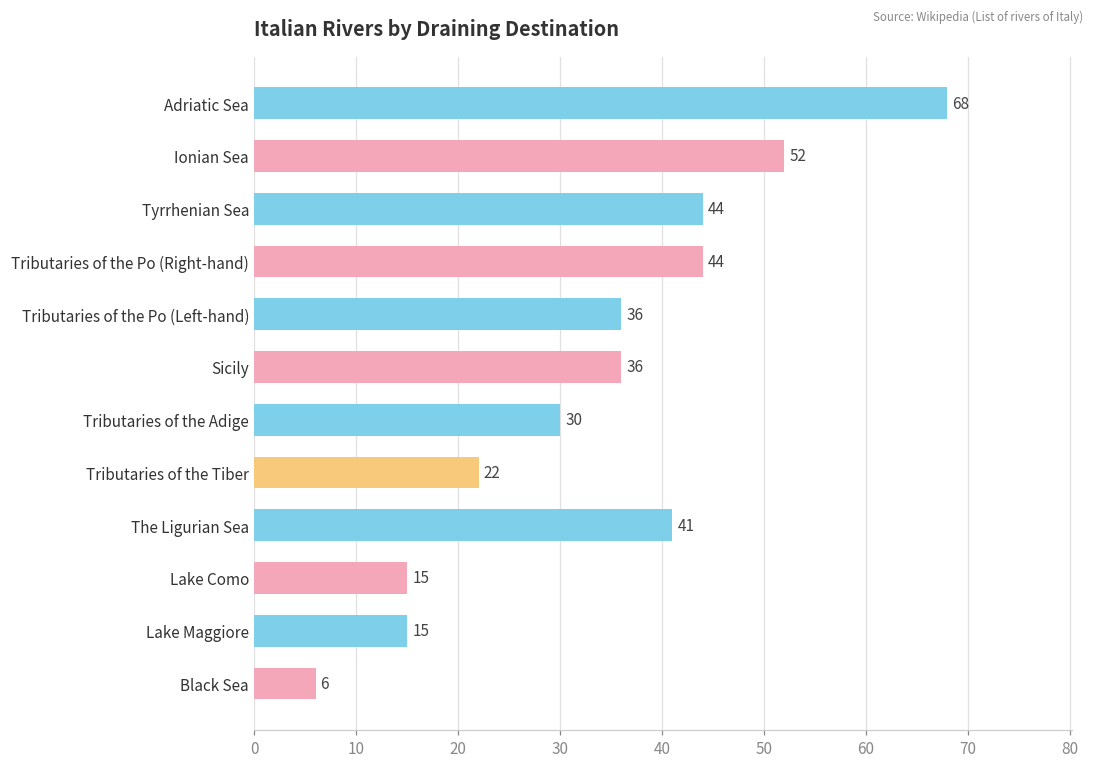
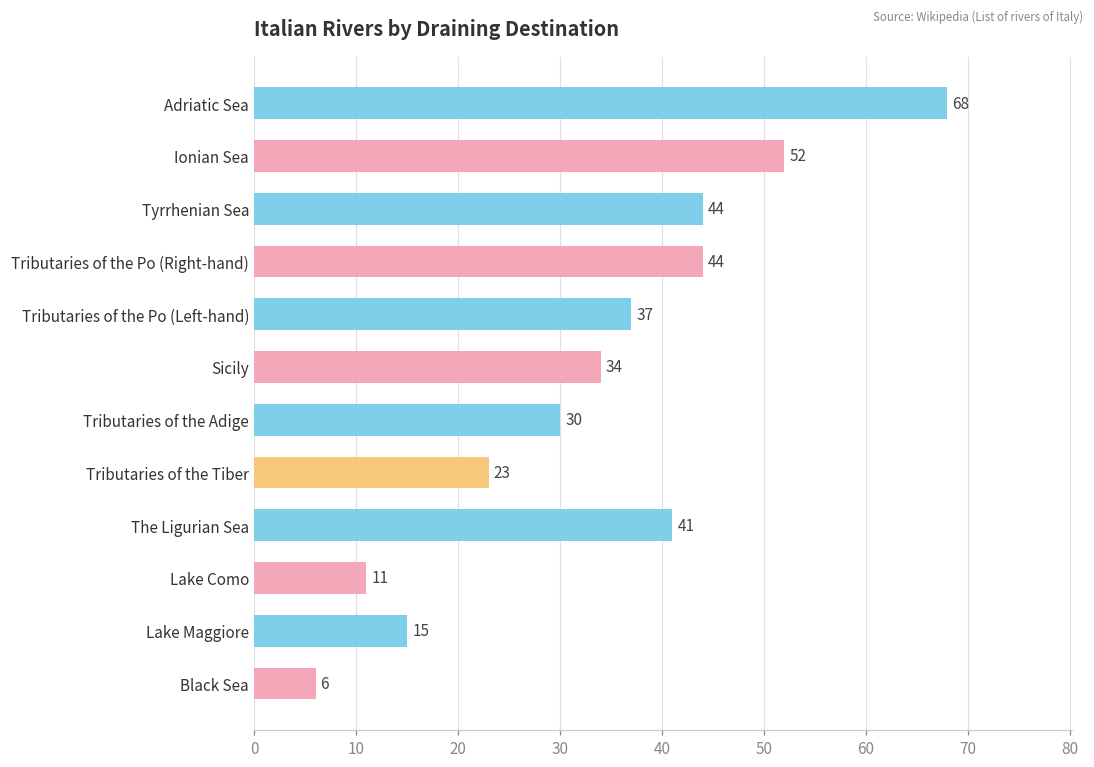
  {
    "Adriatic Sea": 68,
    "Ionian Sea": 52,
    "Tyrrhenian Sea": 44,
    "Tributaries of the Po (Right-hand)": 44,
-   "Tributaries of the Po (Left-hand)": 36,
-   "Sicily": 36,
+   "Tributaries of the Po (Left-hand)": 37,
+   "Sicily": 34,
    "Tributaries of the Adige": 30,
-   "Tributaries of the Tiber": 22,
+   "Tributaries of the Tiber": 23,
    "The Ligurian Sea": 41,
-   "Lake Como": 15,
+   "Lake Como": 11,
    "Lake Maggiore": 15,
    "Black Sea": 6
  }
